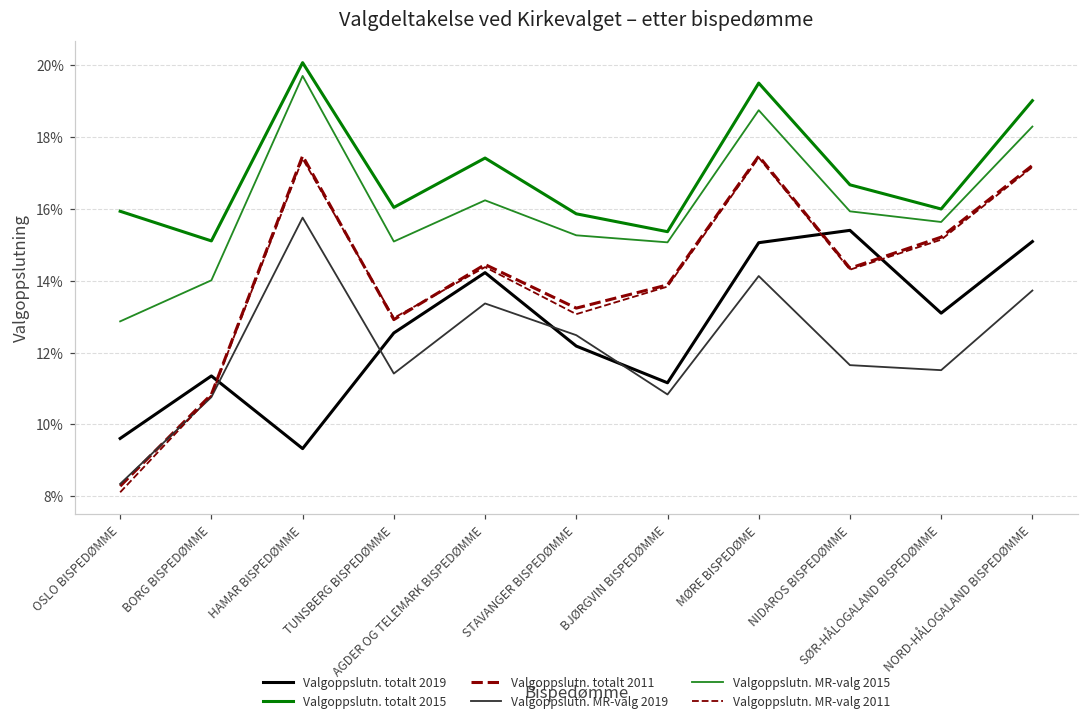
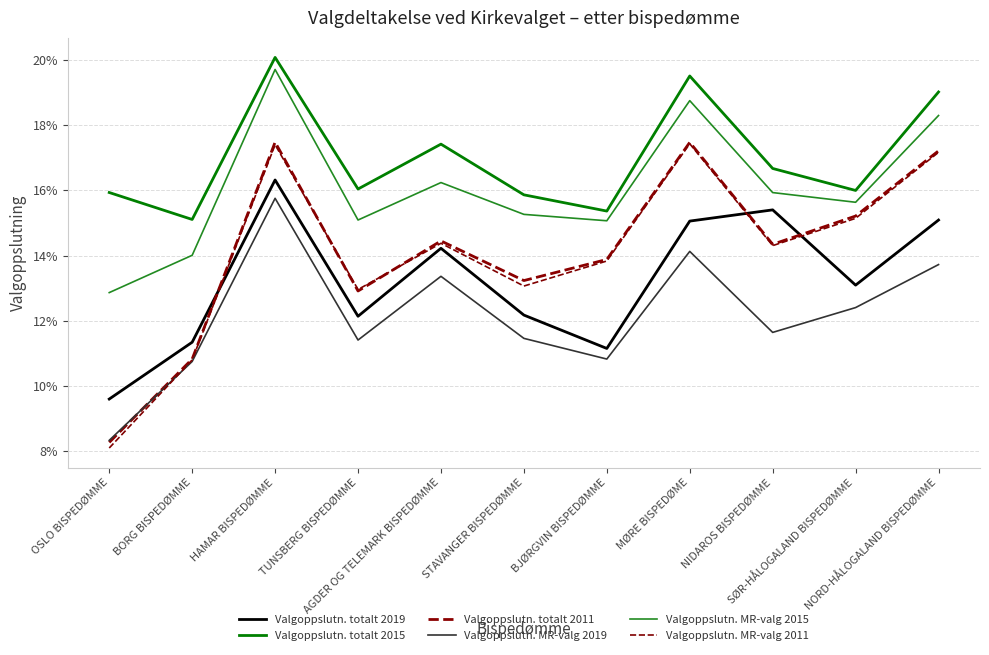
  {
    "Valgoppslutn. totalt 2019": {
      "OSLO BISPEDØMME": "9.6%",
      "BORG BISPEDØMME": "11.3%",
-     "HAMAR BISPEDØMME": "9.3%",
-     "TUNSBERG BISPEDØMME": "12.5%",
+     "HAMAR BISPEDØMME": "16.3%",
+     "TUNSBERG BISPEDØMME": "12.1%",
      "AGDER OG TELEMARK BISPEDØMME": "14.2%",
      "STAVANGER BISPEDØMME": "12.2%",
      "BJØRGVIN BISPEDØMME": "11.2%",
      "MØRE BISPEDØME": "15.1%",
      "NIDAROS BISPEDØMME": "15.4%",
      "SØR-HÅLOGALAND BISPEDØMME": "13.1%",
      "NORD-HÅLOGALAND BISPEDØMME": "15.1%"
    },
    "Valgoppslutn. MR-valg 2019": {
      "HAMAR BISPEDØMME": "15.8%",
      "TUNSBERG BISPEDØMME": "11.4%",
      "AGDER OG TELEMARK BISPEDØMME": "13.4%",
-     "STAVANGER BISPEDØMME": "12.5%",
+     "STAVANGER BISPEDØMME": "11.5%",
      "BJØRGVIN BISPEDØMME": "10.8%",
      "MØRE BISPEDØME": "14.1%",
      "NIDAROS BISPEDØMME": "11.7%",
-     "SØR-HÅLOGALAND BISPEDØMME": "11.5%",
+     "SØR-HÅLOGALAND BISPEDØMME": "12.4%",
      "NORD-HÅLOGALAND BISPEDØMME": "13.7%"
    }
  }
